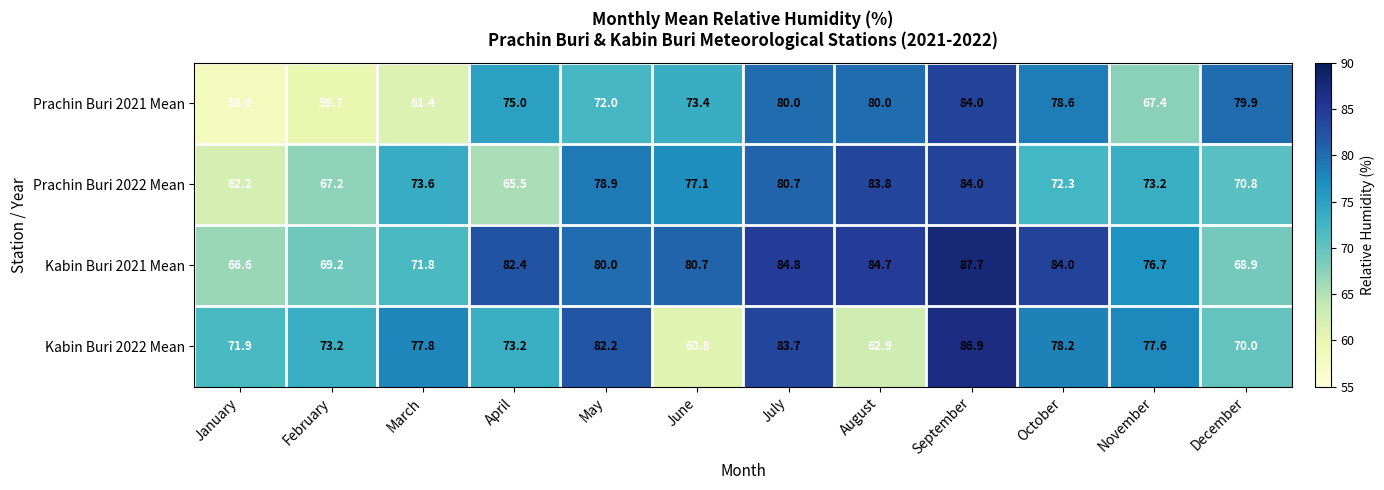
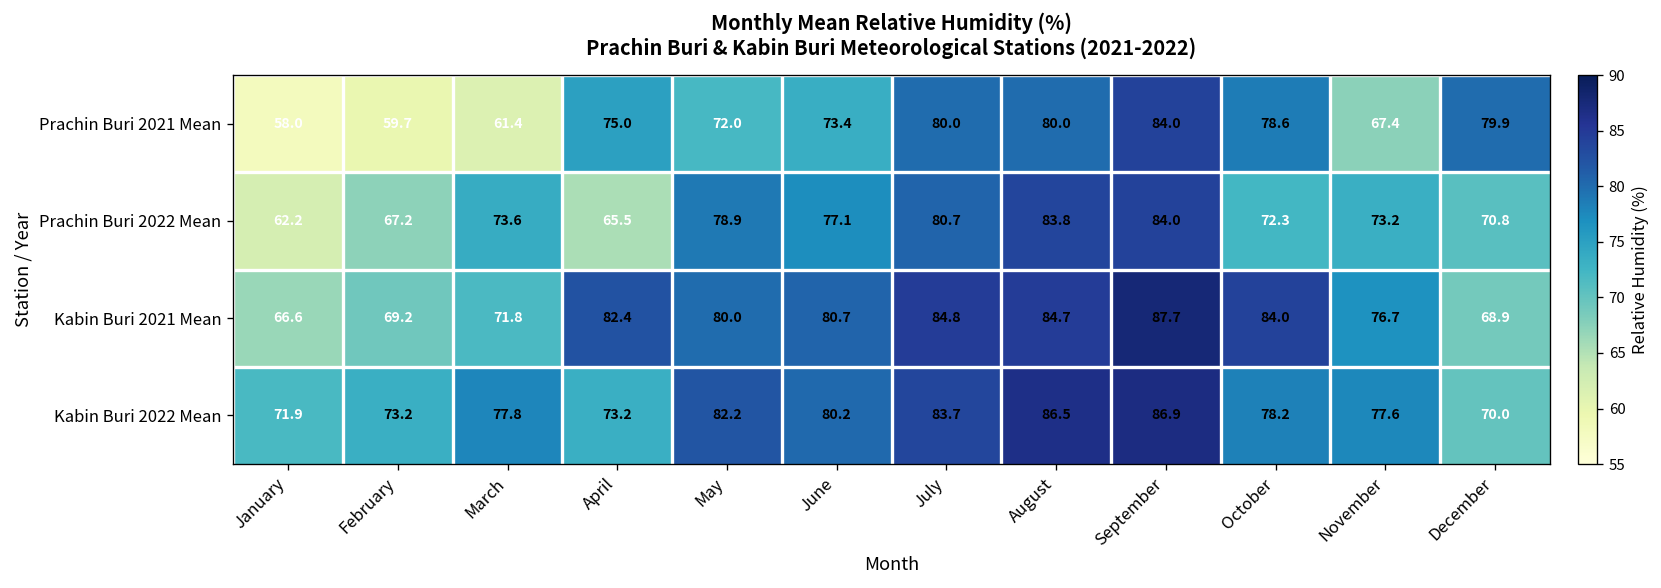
  {
    "Prachin Buri 2021 Mean": {
      "January": 58.0,
      "February": 59.7,
      "March": 61.4,
      "April": 75.0,
      "May": 72.0,
      "June": 73.4,
      "July": 80.0,
      "August": 80.0,
      "September": 84.0,
      "October": 78.6,
      "November": 67.4,
      "December": 79.9
    },
    "Prachin Buri 2022 Mean": {
      "January": 62.2,
      "February": 67.2,
      "March": 73.6,
      "April": 65.5,
      "May": 78.9,
      "June": 77.1,
      "July": 80.7,
      "August": 83.8,
      "September": 84.0,
      "October": 72.3,
      "November": 73.2,
      "December": 70.8
    },
    "Kabin Buri 2021 Mean": {
      "January": 66.6,
      "February": 69.2,
      "March": 71.8,
      "April": 82.4,
      "May": 80.0,
      "June": 80.7,
      "July": 84.8,
      "August": 84.7,
      "September": 87.7,
      "October": 84.0,
      "November": 76.7,
      "December": 68.9
    },
    "Kabin Buri 2022 Mean": {
      "January": 71.9,
      "February": 73.2,
      "March": 77.8,
      "April": 73.2,
      "May": 82.2,
-     "June": 60.8,
+     "June": 80.2,
      "July": 83.7,
-     "August": 62.9,
+     "August": 86.5,
      "September": 86.9,
      "October": 78.2,
      "November": 77.6,
      "December": 70.0
    }
  }
